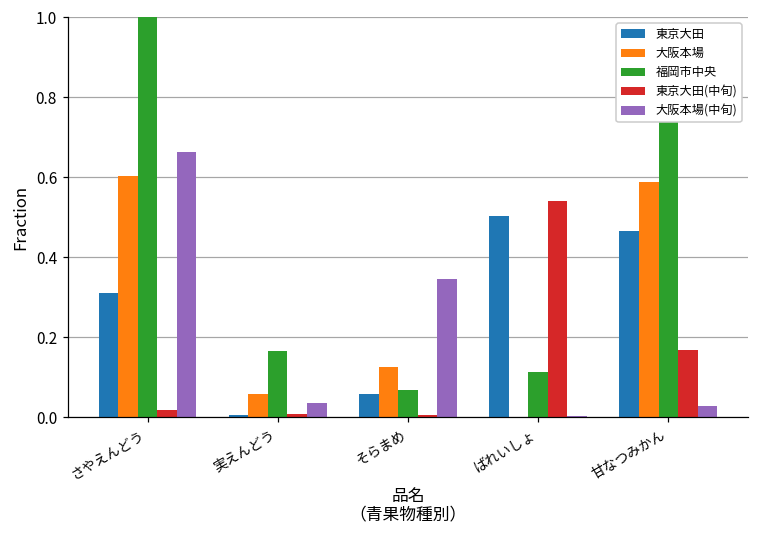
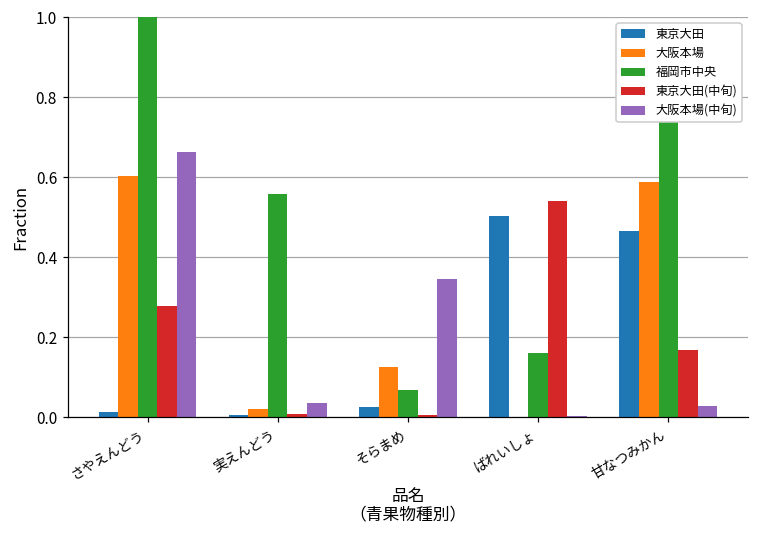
  {
    "東京大田": {
-     "さやえんどう": 0.31,
-     "そらまめ": 0.06,
+     "さやえんどう": 0.01,
+     "そらまめ": 0.03,
      "ばれいしょ": 0.50,
      "甘なつみかん": 0.47
    },
    "大阪本場": {
      "さやえんどう": 0.60,
-     "実えんどう": 0.06,
+     "実えんどう": 0.02,
      "そらまめ": 0.12,
      "甘なつみかん": 0.59
    },
    "福岡市中央": {
      "さやえんどう": 1.00,
-     "実えんどう": 0.17,
+     "実えんどう": 0.56,
      "そらまめ": 0.07,
-     "ばれいしょ": 0.11,
+     "ばれいしょ": 0.16,
      "甘なつみかん": 0.74
    },
    "東京大田(中旬)": {
-     "さやえんどう": 0.02,
+     "さやえんどう": 0.28,
      "実えんどう": 0.01,
      "ばれいしょ": 0.54,
      "甘なつみかん": 0.17
    },
    "大阪本場(中旬)": {
      "さやえんどう": 0.66,
      "実えんどう": 0.04,
      "そらまめ": 0.35,
      "甘なつみかん": 0.03
    }
  }
